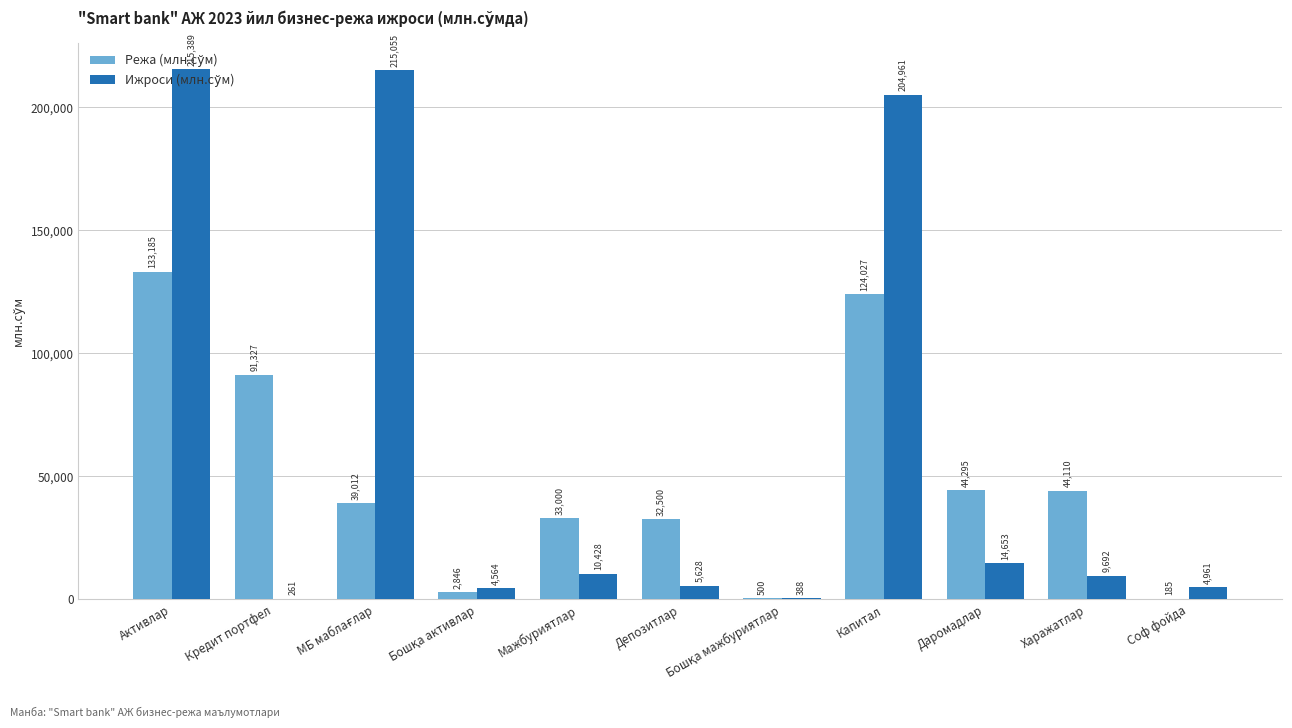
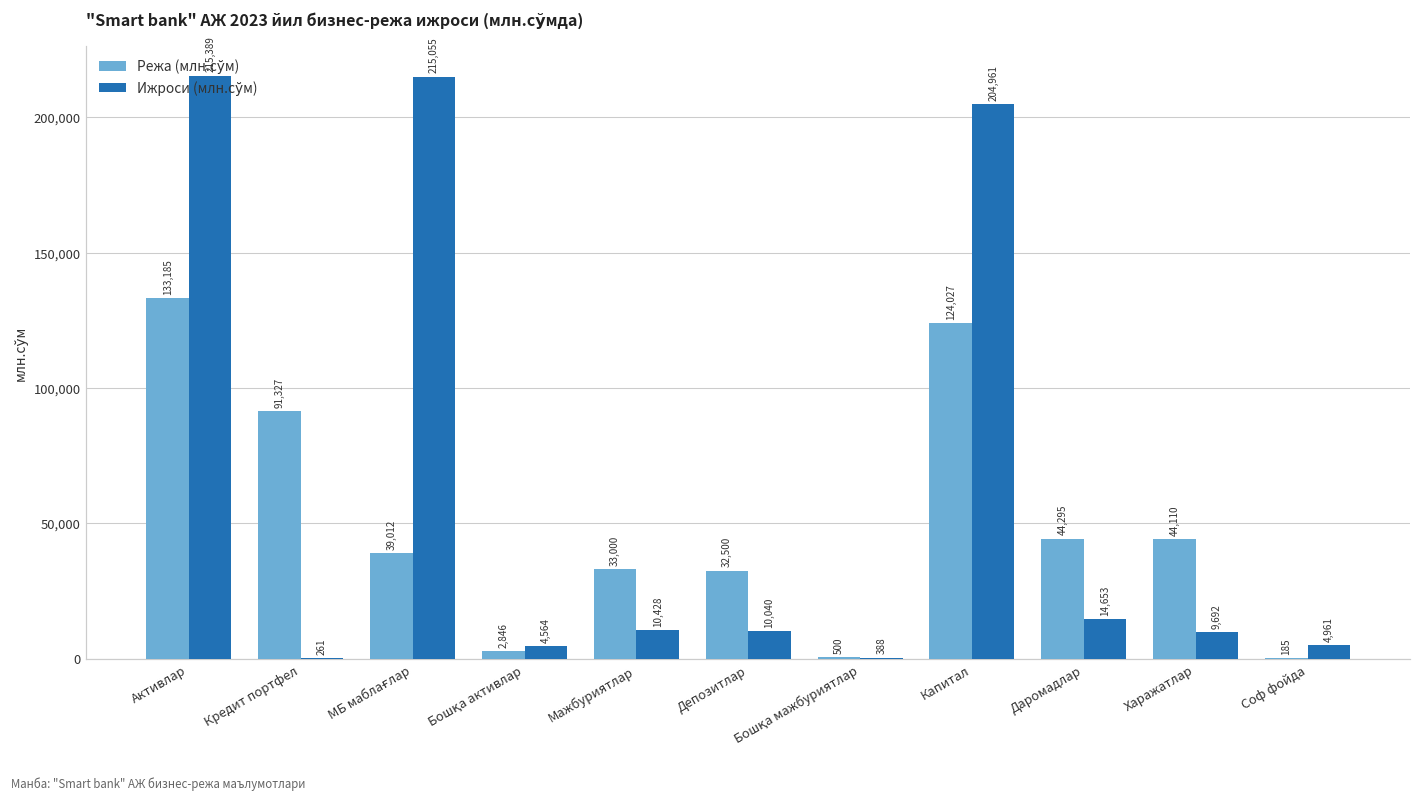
  {
    "Режа (млн.сўм)": {
      "Активлар": "133,185",
      "Кредит портфел": "91,327",
      "МБ маблағлар": "39,012",
      "Бошқа активлар": "2,846",
      "Мажбуриятлар": "33,000",
      "Депозитлар": "32,500",
      "Бошқа мажбуриятлар": "500",
      "Капитал": "124,027",
      "Даромадлар": "44,295",
      "Харажатлар": "44,110",
      "Соф фойда": "185"
    },
    "Ижроси (млн.сўм)": {
      "Активлар": "215,389",
      "Кредит портфел": "261",
      "МБ маблағлар": "215,055",
      "Бошқа активлар": "4,564",
      "Мажбуриятлар": "10,428",
-     "Депозитлар": "5,628",
+     "Депозитлар": "10,040",
      "Бошқа мажбуриятлар": "388",
      "Капитал": "204,961",
      "Даромадлар": "14,653",
      "Харажатлар": "9,692",
      "Соф фойда": "4,961"
    }
  }
